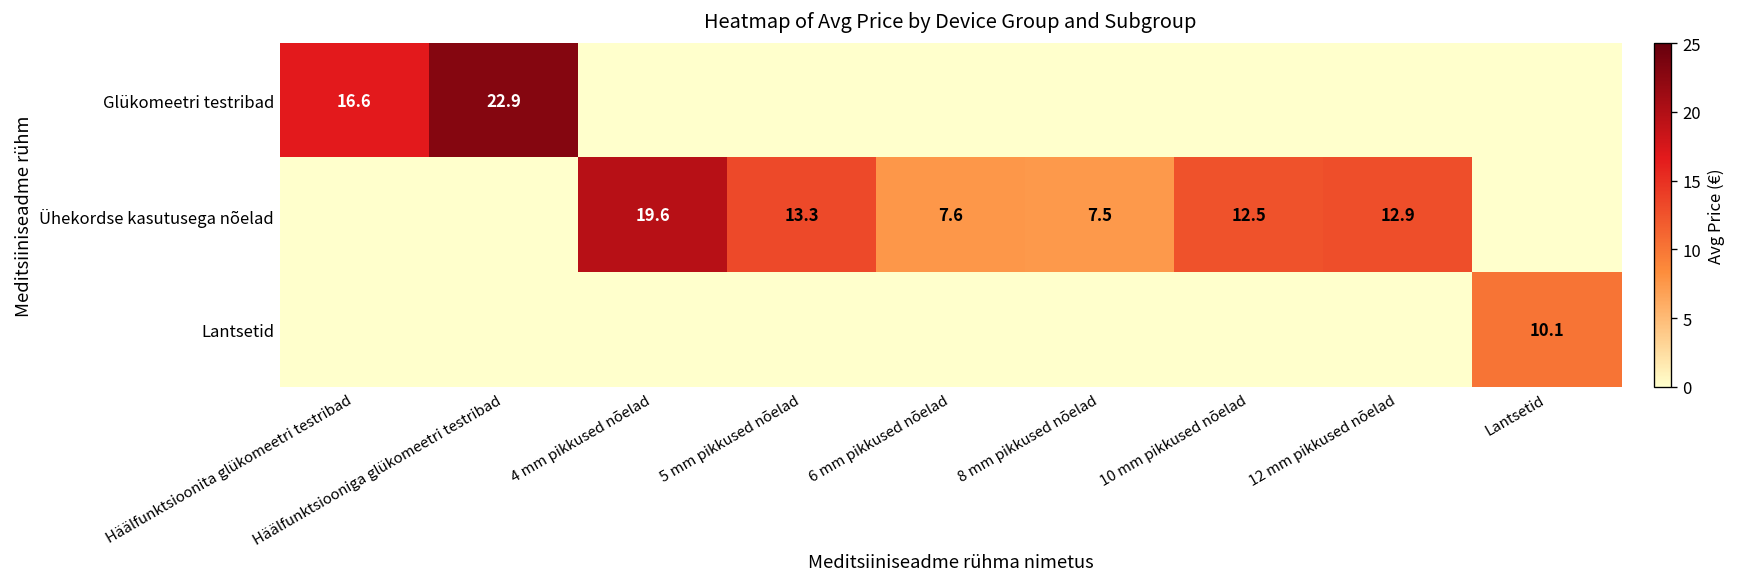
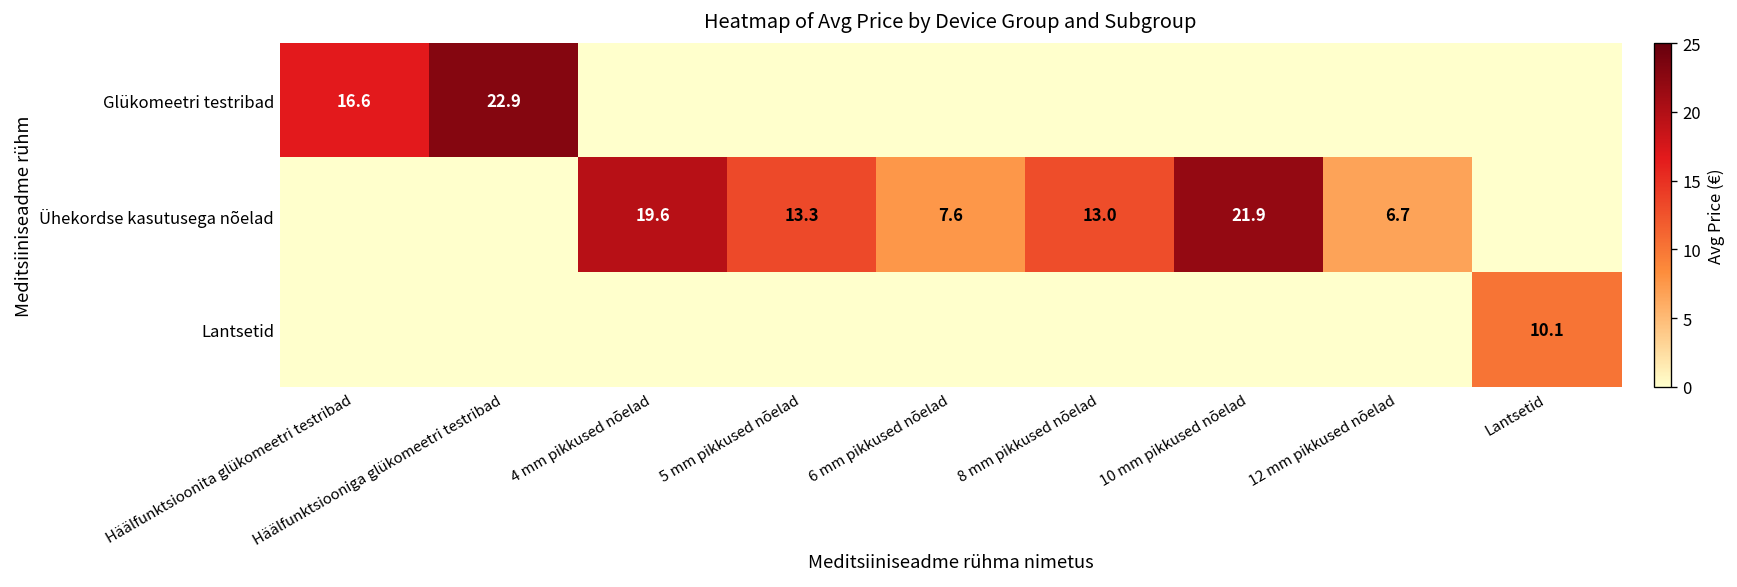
  {
    "Glükomeetri testribad": {
      "Häälfunktsioonita glükomeetri testribad": 16.6,
      "Häälfunktsiooniga glükomeetri testribad": 22.9
    },
    "Ühekordse kasutusega nõelad": {
      "4 mm pikkused nõelad": 19.6,
      "5 mm pikkused nõelad": 13.3,
      "6 mm pikkused nõelad": 7.6,
-     "8 mm pikkused nõelad": 7.5,
-     "10 mm pikkused nõelad": 12.5,
-     "12 mm pikkused nõelad": 12.9
+     "8 mm pikkused nõelad": 13.0,
+     "10 mm pikkused nõelad": 21.9,
+     "12 mm pikkused nõelad": 6.7
    },
    "Lantsetid": {
      "Lantsetid": 10.1
    }
  }
